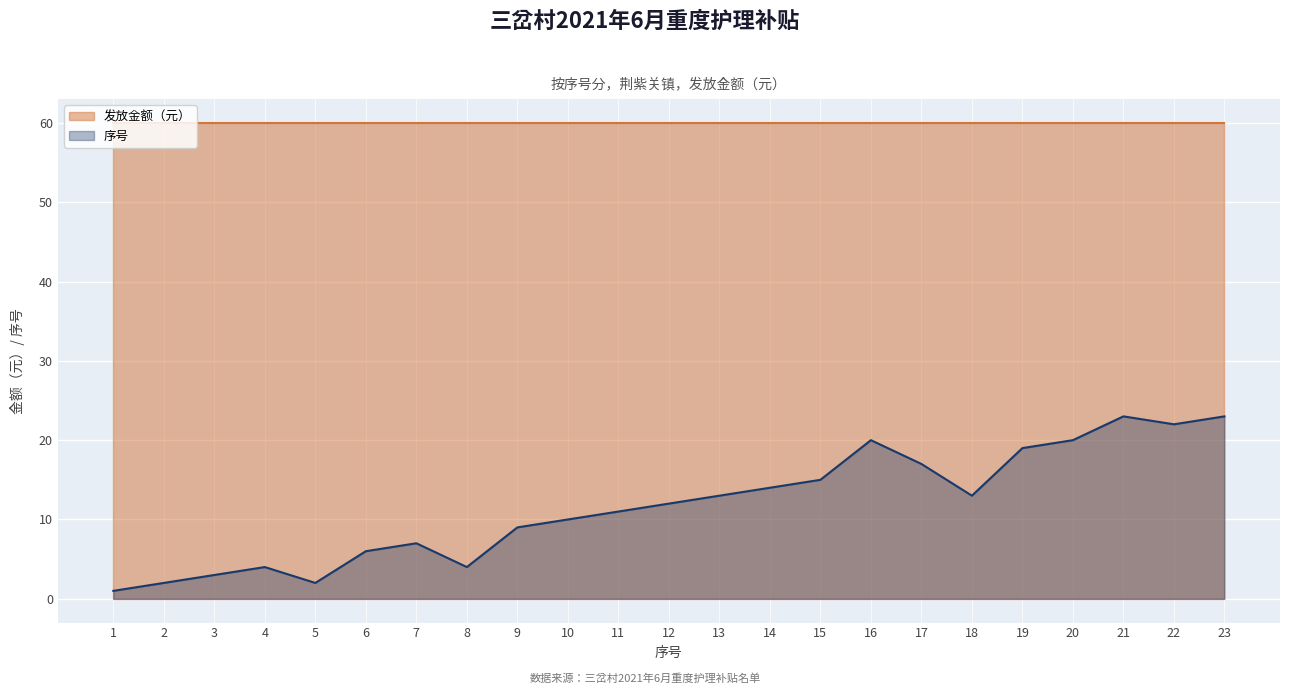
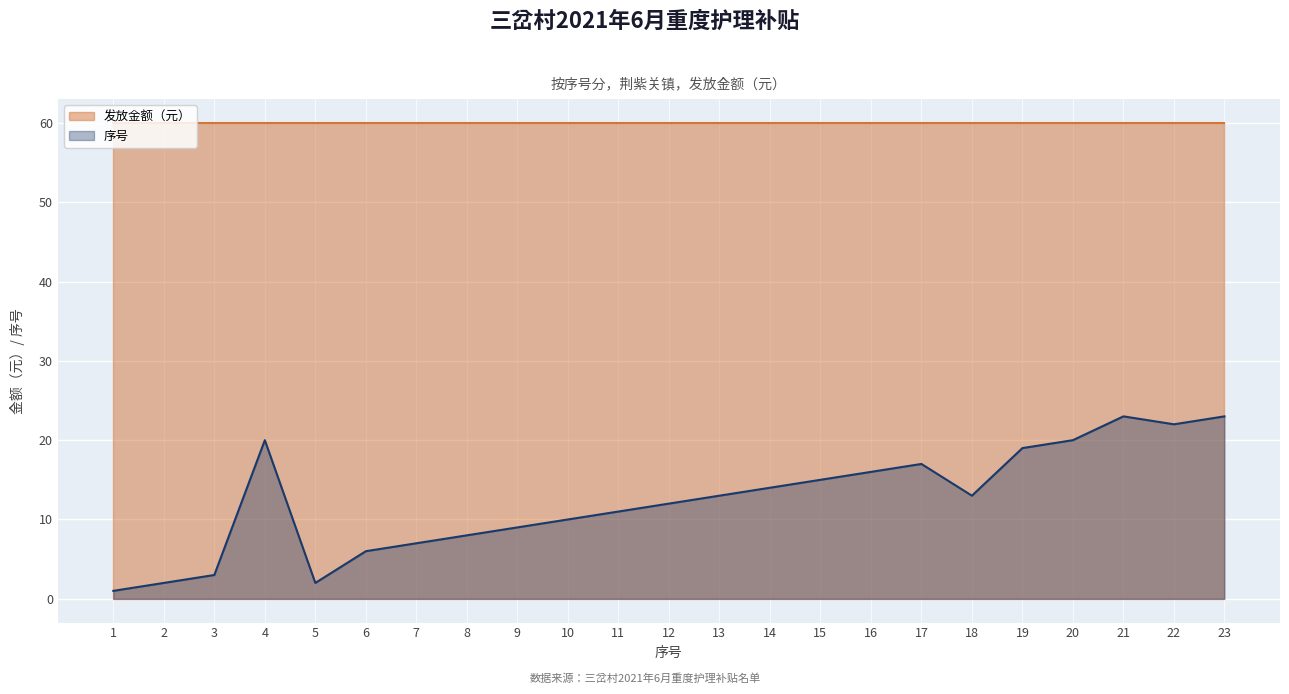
  {
    "发放金额（元）": {
      "3": 60,
      "4": 60,
      "5": 60,
      "6": 60,
      "7": 60,
      "8": 60,
      "9": 60,
      "10": 60,
      "11": 60,
      "12": 60,
      "13": 60,
      "14": 60,
      "15": 60,
      "16": 60,
      "17": 60,
      "18": 60,
      "19": 60,
      "20": 60,
      "21": 60,
      "22": 60,
      "23": 60
    },
    "序号": {
      "1": 1,
      "2": 2,
      "3": 3,
-     "4": 4,
+     "4": 20,
      "5": 2,
      "6": 6,
      "7": 7,
-     "8": 4,
+     "8": 8,
      "9": 9,
      "10": 10,
      "11": 11,
      "12": 12,
      "13": 13,
      "14": 14,
      "15": 15,
-     "16": 20,
+     "16": 16,
      "17": 17,
      "18": 13,
      "19": 19,
      "20": 20,
      "21": 23,
      "22": 22,
      "23": 23
    }
  }
